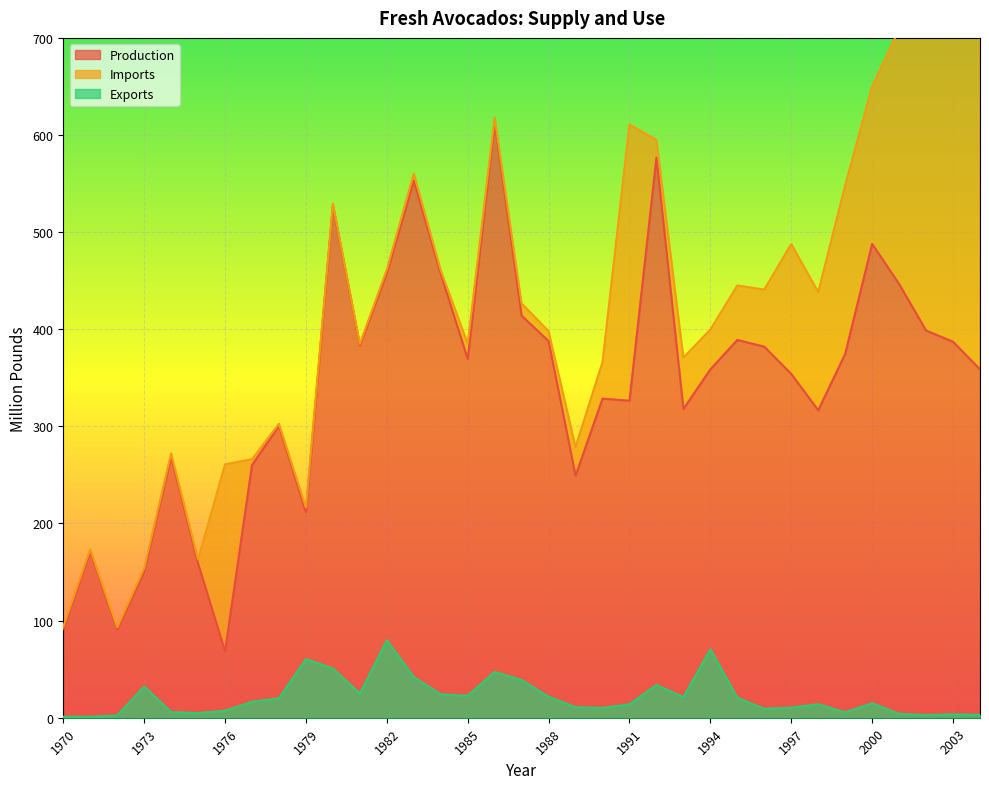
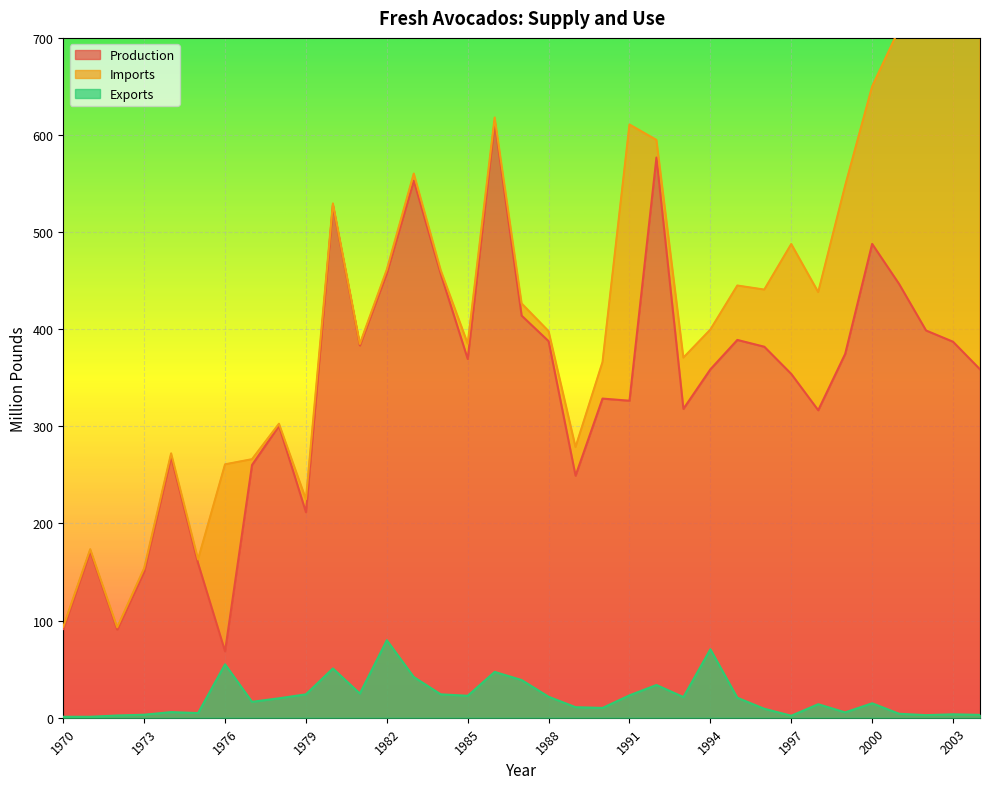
  {
    "Production": {
      "1973": 150,
      "1976": 70,
      "1979": 210,
      "1982": 460,
      "1985": 370,
      "1988": 390,
      "1991": 330,
      "1994": 360,
      "1997": 350,
      "2000": 490,
      "2003": 390
    },
    "Imports": {
      "1973": 0,
      "1976": 190,
-     "1979": 0,
+     "1979": 10,
      "1982": 0,
      "1985": 20,
      "1988": 10,
      "1991": 280,
      "1994": 40,
      "1997": 130,
      "2000": 160
    },
    "Exports": {
      "1970": 0,
-     "1973": 30,
-     "1976": 10,
-     "1979": 60,
+     "1973": 0,
+     "1976": 60,
+     "1979": 20,
      "1982": 80,
      "1985": 20,
      "1988": 20,
-     "1991": 10,
+     "1991": 20,
      "1994": 70,
-     "1997": 10,
+     "1997": 0,
      "2000": 10,
      "2003": 0
    }
  }
